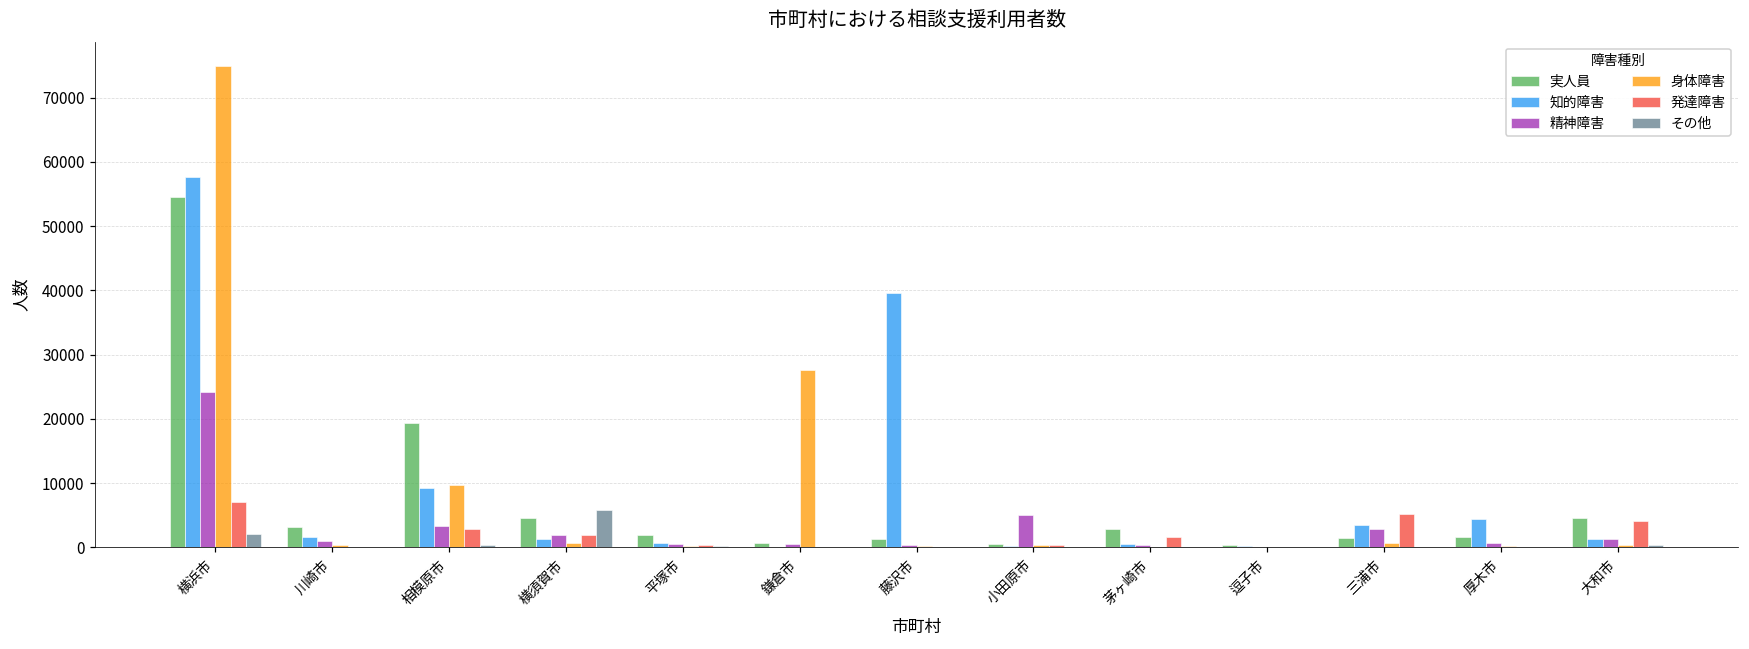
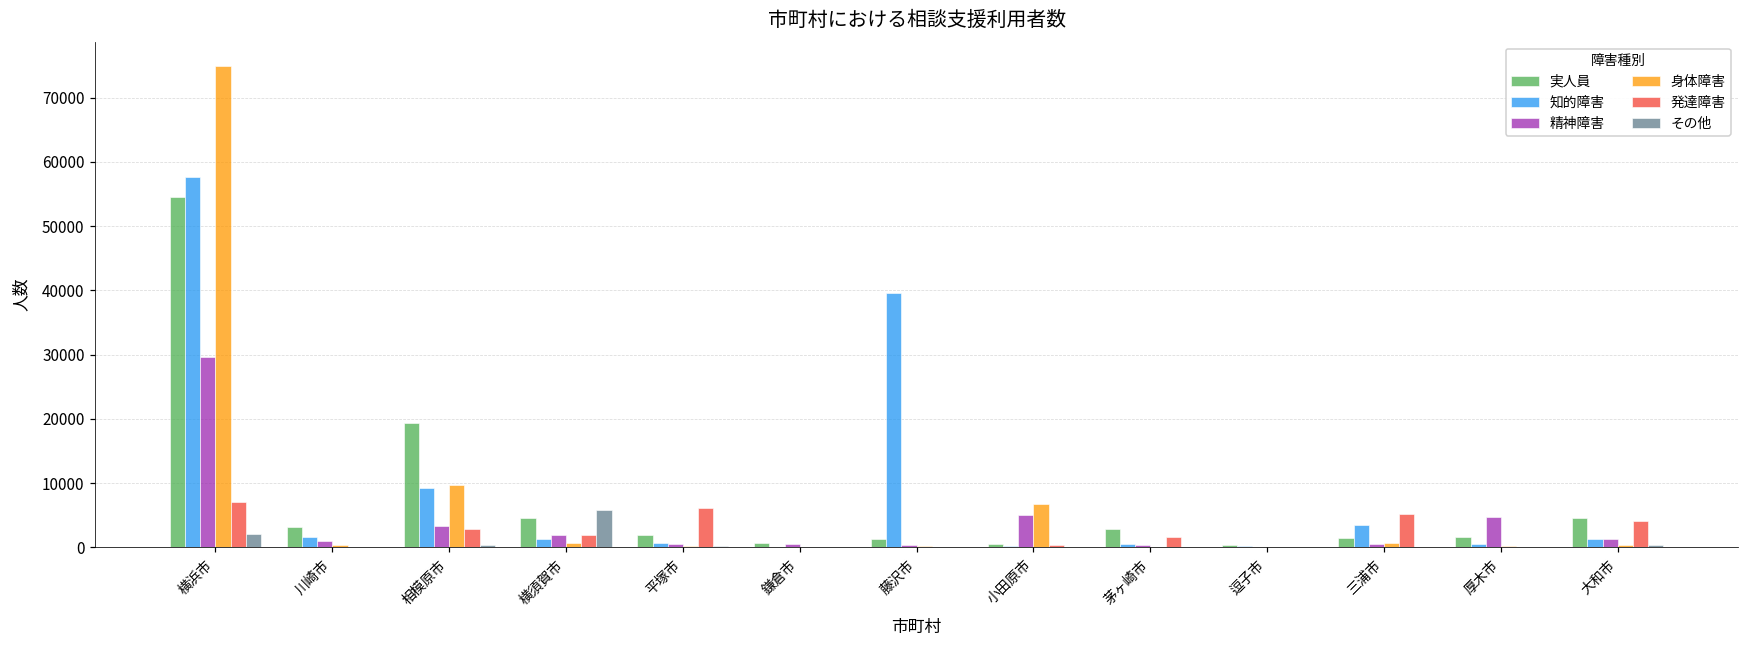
  {
    "実人員": {
      "横浜市": 54000,
      "川崎市": 3000,
      "相模原市": 19000,
      "横須賀市": 5000,
      "平塚市": 2000,
      "鎌倉市": 1000,
      "藤沢市": 1000,
      "小田原市": 0,
      "茅ヶ崎市": 3000,
      "三浦市": 2000,
      "厚木市": 2000,
      "大和市": 5000
    },
    "知的障害": {
      "横浜市": 58000,
      "川崎市": 2000,
      "相模原市": 9000,
      "横須賀市": 1000,
      "平塚市": 1000,
      "藤沢市": 40000,
      "茅ヶ崎市": 0,
      "三浦市": 3000,
-     "厚木市": 4000,
+     "厚木市": 1000,
      "大和市": 1000
    },
    "精神障害": {
-     "横浜市": 24000,
+     "横浜市": 30000,
      "川崎市": 1000,
      "相模原市": 3000,
      "横須賀市": 2000,
      "平塚市": 0,
      "鎌倉市": 0,
      "小田原市": 5000,
      "茅ヶ崎市": 0,
-     "三浦市": 3000,
-     "厚木市": 1000,
+     "三浦市": 1000,
+     "厚木市": 5000,
      "大和市": 1000
    },
    "身体障害": {
      "横浜市": 75000,
      "相模原市": 10000,
      "横須賀市": 1000,
-     "鎌倉市": 28000,
-     "小田原市": 0,
+     "鎌倉市": 0,
+     "小田原市": 7000,
      "三浦市": 1000
    },
    "発達障害": {
      "横浜市": 7000,
      "相模原市": 3000,
      "横須賀市": 2000,
-     "平塚市": 0,
+     "平塚市": 6000,
      "茅ヶ崎市": 2000,
      "三浦市": 5000,
      "大和市": 4000
    },
    "その他": {
      "横浜市": 2000,
      "横須賀市": 6000,
      "大和市": 0
    }
  }
